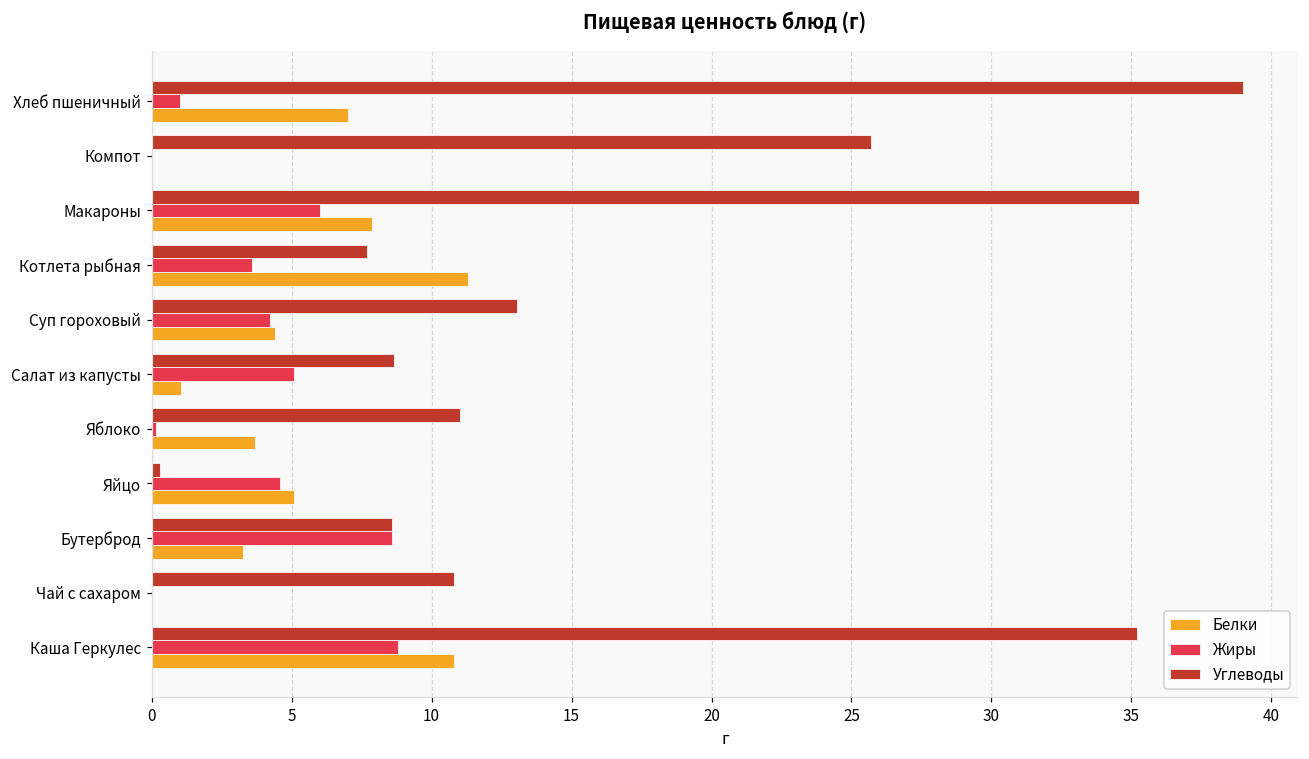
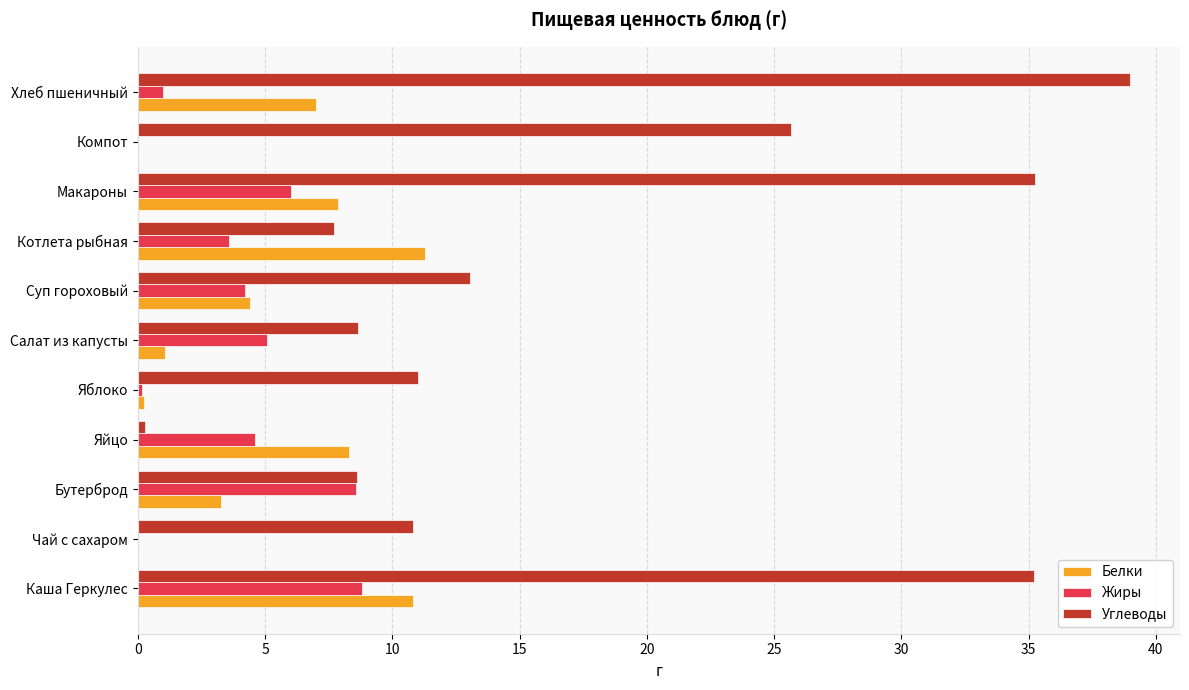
  {
    "Белки": {
      "Хлеб пшеничный": 7.0,
      "Компот": 0.0,
      "Макароны": 7.9,
      "Котлета рыбная": 11.3,
      "Суп гороховый": 4.4,
      "Салат из капусты": 1.1,
-     "Яблоко": 3.7,
-     "Яйцо": 5.1,
+     "Яблоко": 0.3,
+     "Яйцо": 8.3,
      "Бутерброд": 3.3,
      "Чай с сахаром": 0.0,
      "Каша Геркулес": 10.8
    }
  }
